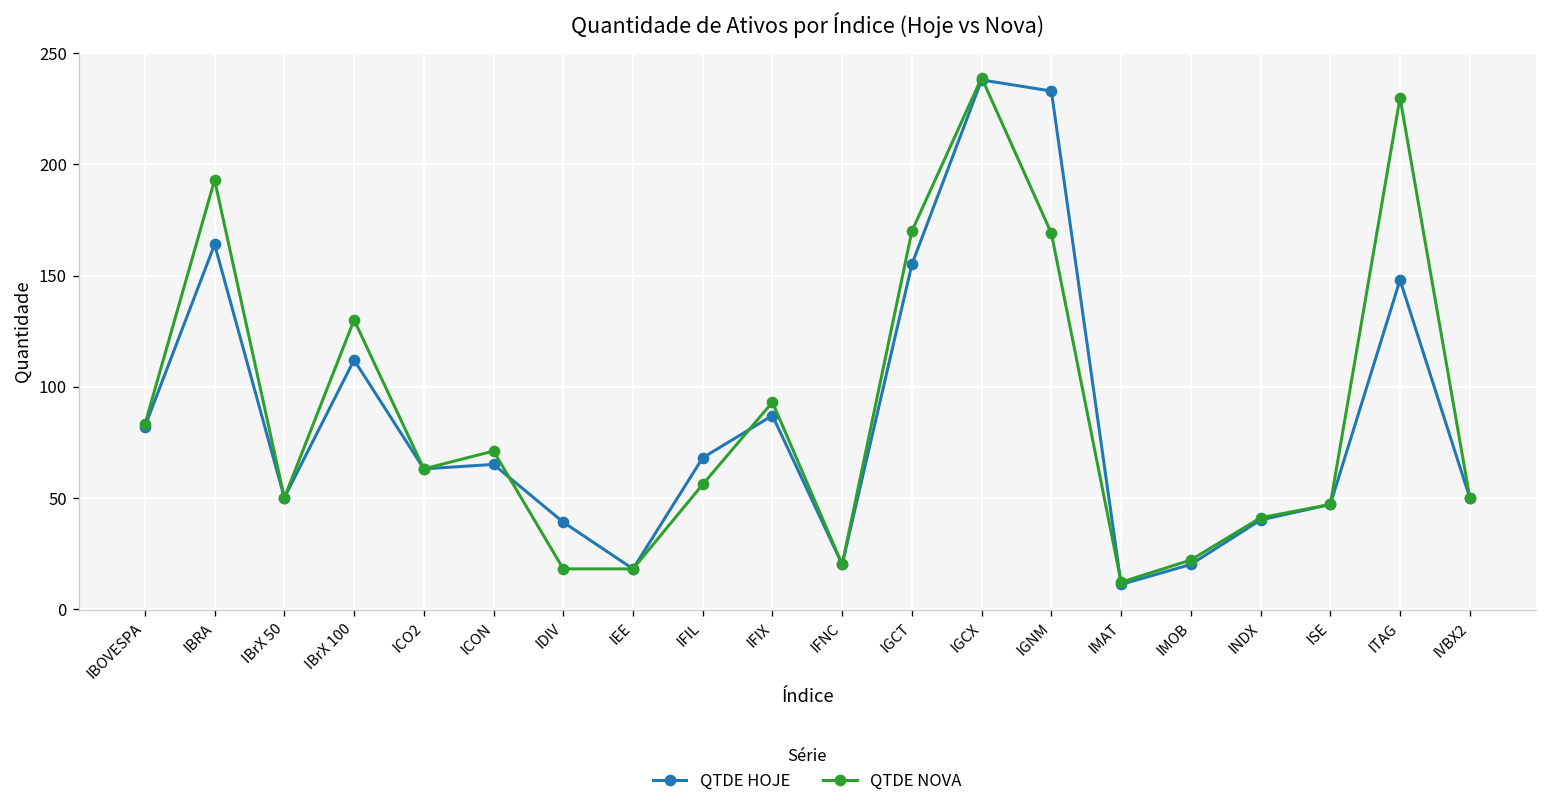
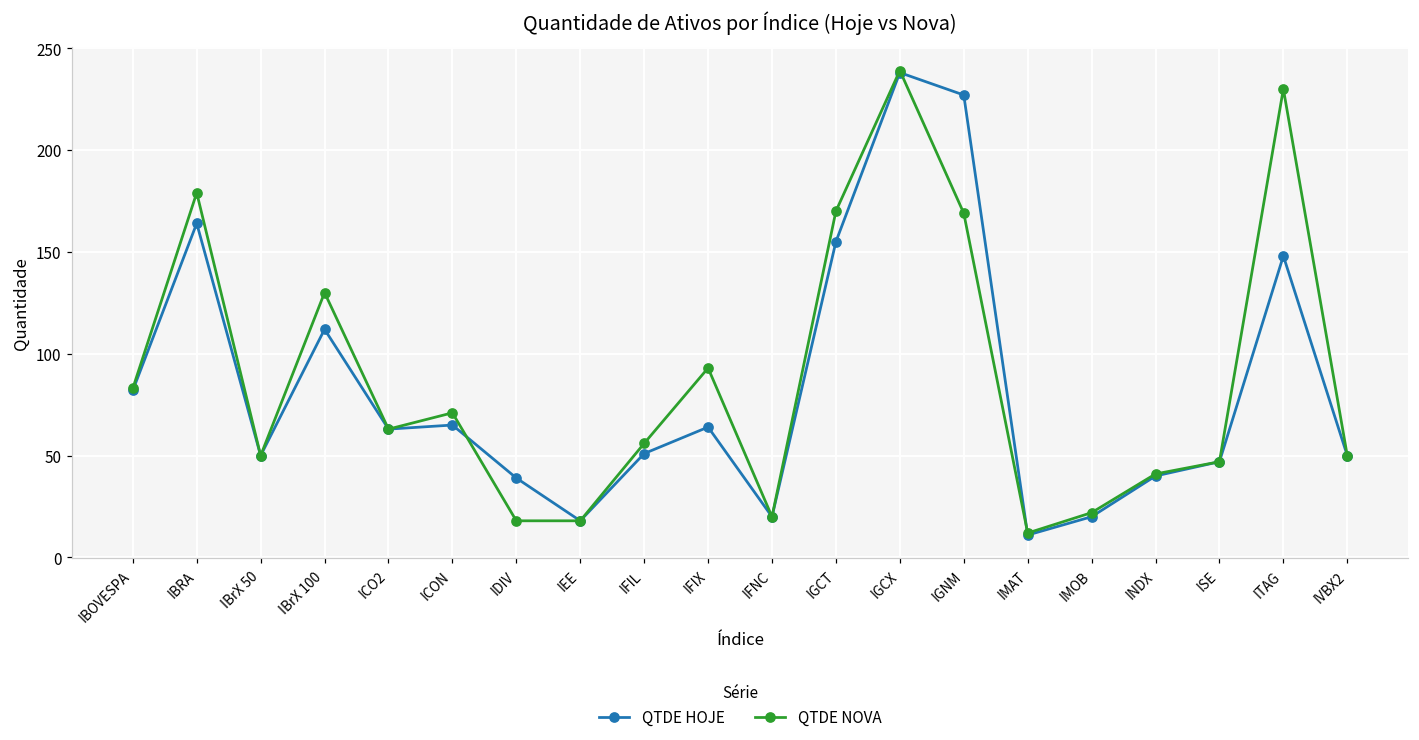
  {
    "QTDE HOJE": {
      "IBRA": 164,
      "IBrX 100": 112,
      "ICON": 65,
      "IDIV": 39,
-     "IFIL": 68,
-     "IFIX": 87,
+     "IFIL": 51,
+     "IFIX": 64,
      "IGCT": 155,
-     "IGNM": 233,
+     "IGNM": 227,
      "IMOB": 20,
      "ITAG": 148
    },
    "QTDE NOVA": {
-     "IBRA": 193,
+     "IBRA": 179,
      "IBrX 100": 130,
      "ICON": 71,
      "IDIV": 18,
      "IFIL": 56,
      "IFIX": 93,
      "IGCT": 170,
      "IGNM": 169,
      "IMOB": 22,
      "ITAG": 230
    }
  }
